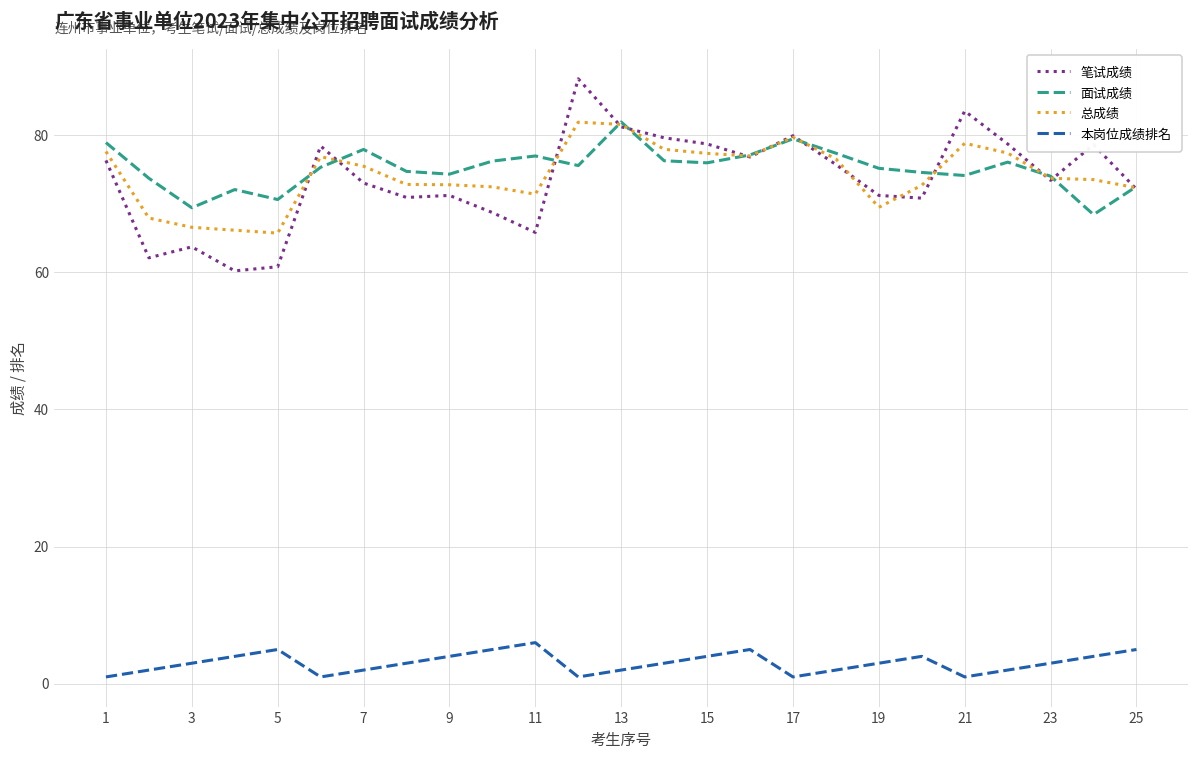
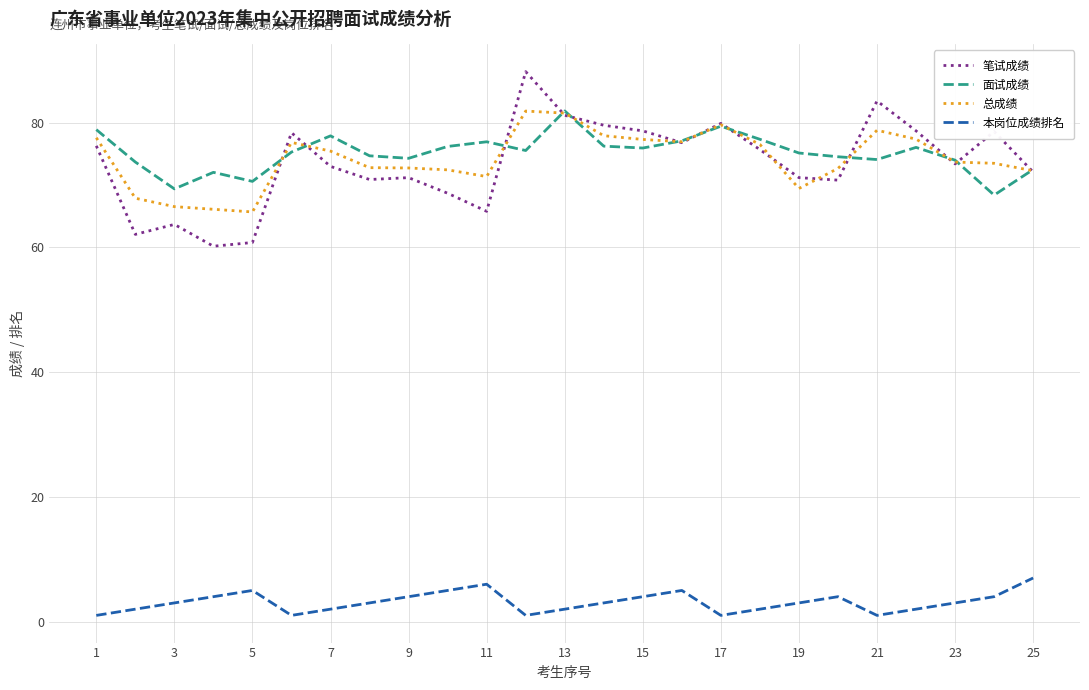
  {
    "笔试成绩": {
      "1": 76,
      "3": 64,
      "5": 61,
      "7": 73,
      "9": 71,
      "11": 66,
      "15": 79,
      "19": 71,
      "21": 84
    },
    "面试成绩": {
      "1": 79,
      "3": 69,
      "5": 71,
      "7": 78,
      "9": 74,
      "11": 77,
      "15": 76,
      "19": 75,
      "21": 74
    },
    "总成绩": {
      "1": 78,
      "3": 67,
      "5": 66,
      "7": 75,
      "9": 73,
      "11": 71,
      "15": 77,
      "19": 69,
      "21": 79
    },
    "本岗位成绩排名": {
      "1": 1,
      "3": 3,
      "5": 5,
      "7": 2,
      "9": 4,
      "11": 6,
      "13": 2,
      "15": 4,
      "17": 1,
      "19": 3,
      "21": 1,
      "23": 3,
-     "25": 5
+     "25": 7
    }
  }
